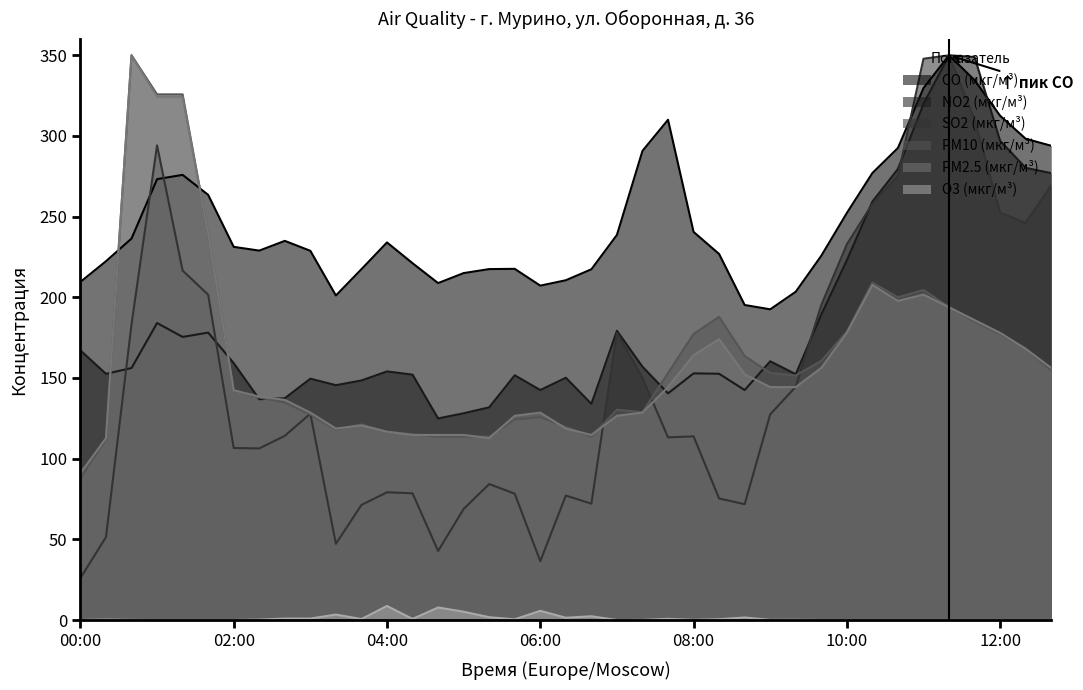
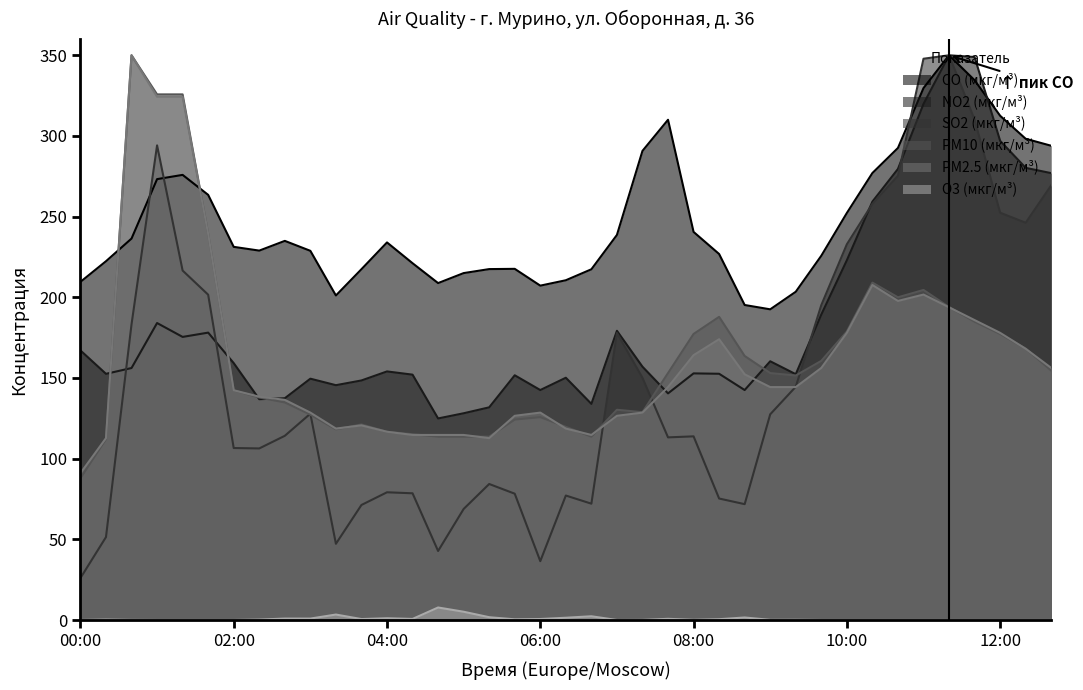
  {
    "O3 (мкг/м³)": {
      "00:00": 0,
      "02:00": 0,
-     "04:00": 9,
-     "06:00": 6,
+     "04:00": 1,
+     "06:00": 1,
      "08:00": 0,
      "10:00": 0,
      "12:00": 0
    }
  }
